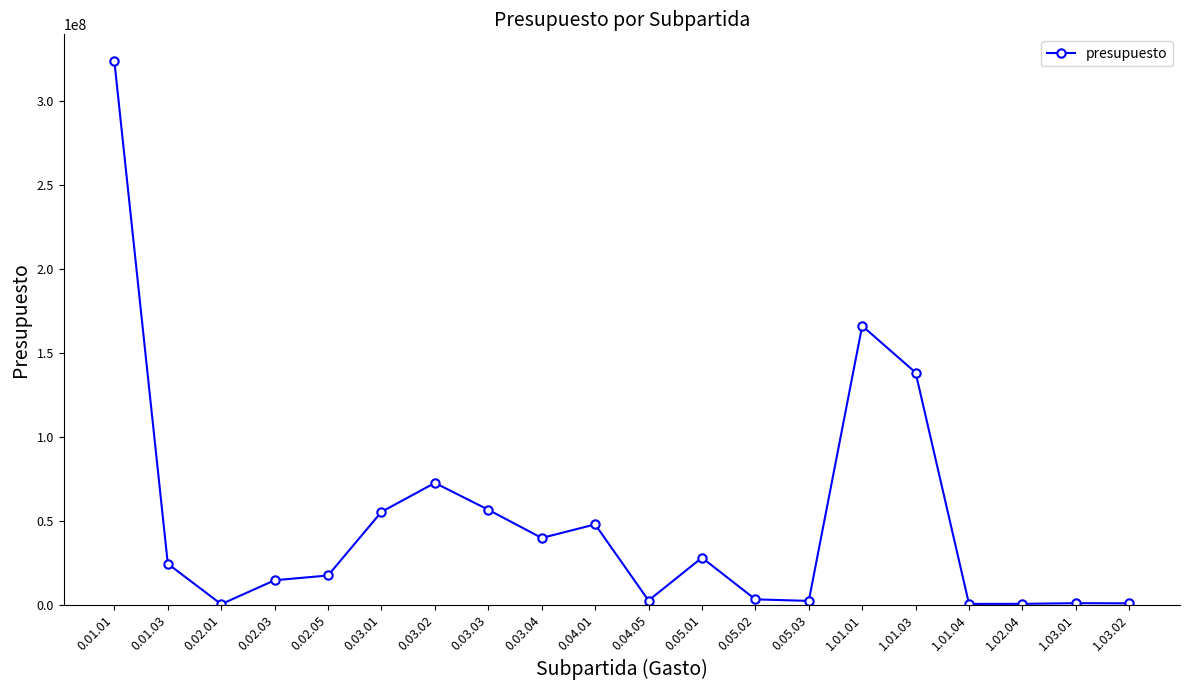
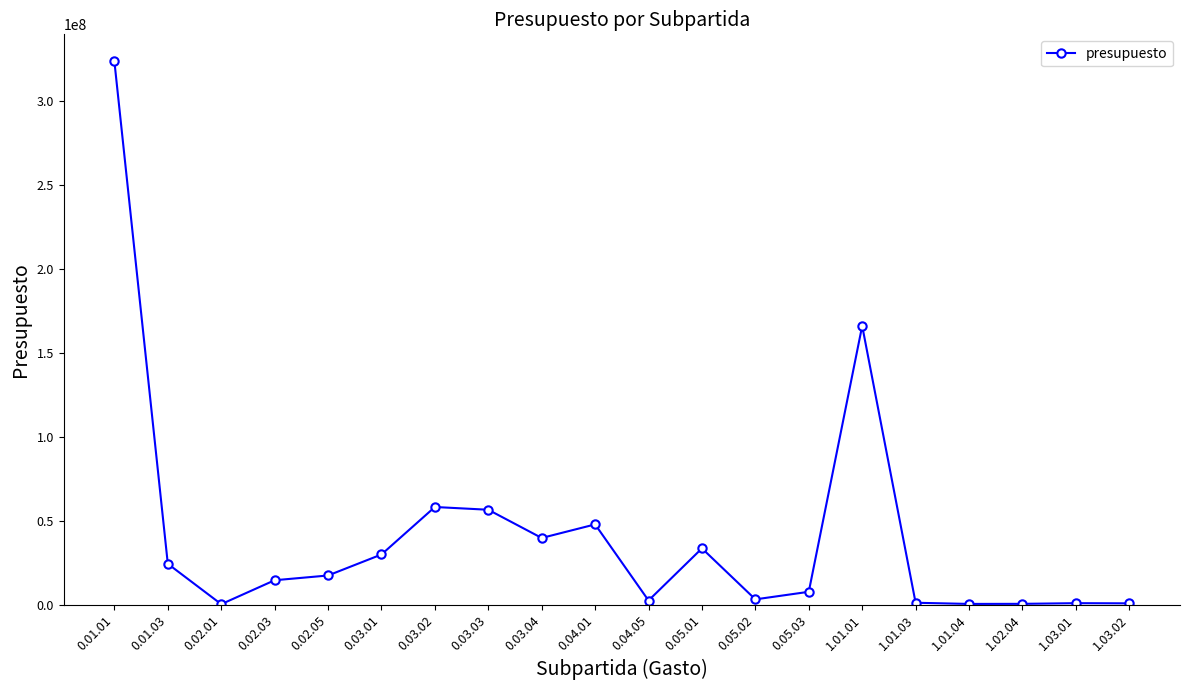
  {
    "0.01.01": 324000000,
    "0.01.03": 24000000,
    "0.02.01": 0,
    "0.02.03": 15000000,
    "0.02.05": 17000000,
-   "0.03.01": 55000000,
-   "0.03.02": 73000000,
+   "0.03.01": 30000000,
+   "0.03.02": 58000000,
    "0.03.03": 57000000,
    "0.03.04": 40000000,
    "0.04.01": 48000000,
    "0.04.05": 3000000,
-   "0.05.01": 28000000,
+   "0.05.01": 34000000,
    "0.05.02": 3000000,
-   "0.05.03": 2000000,
+   "0.05.03": 8000000,
    "1.01.01": 166000000,
-   "1.01.03": 138000000,
+   "1.01.03": 1000000,
    "1.01.04": 1000000,
    "1.02.04": 1000000,
    "1.03.01": 1000000,
    "1.03.02": 1000000
  }
